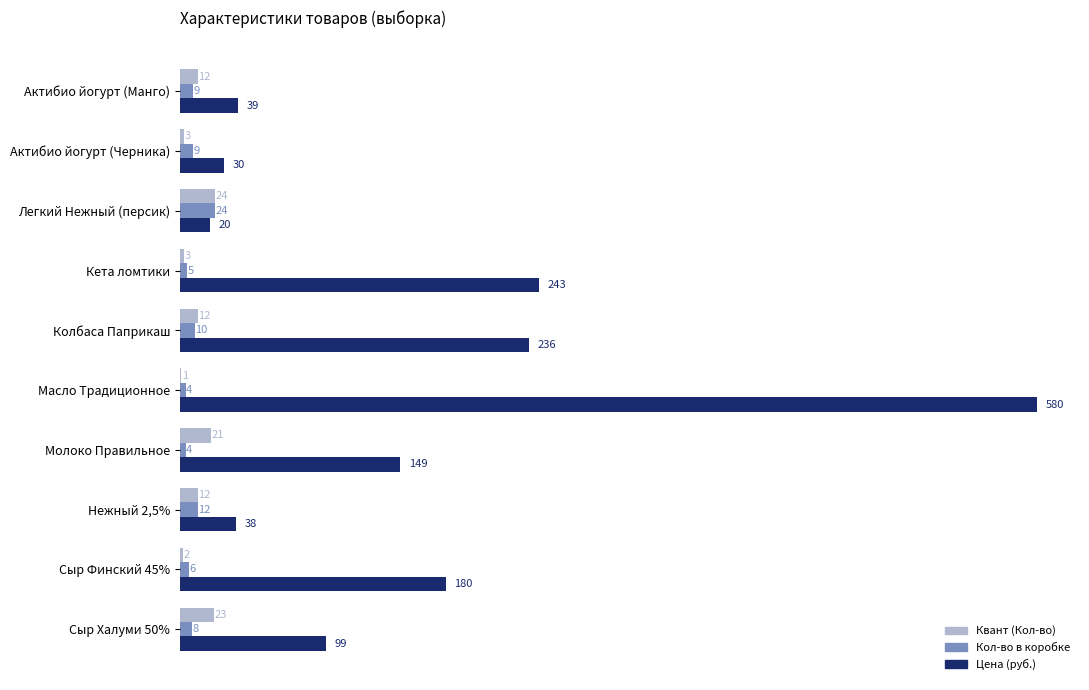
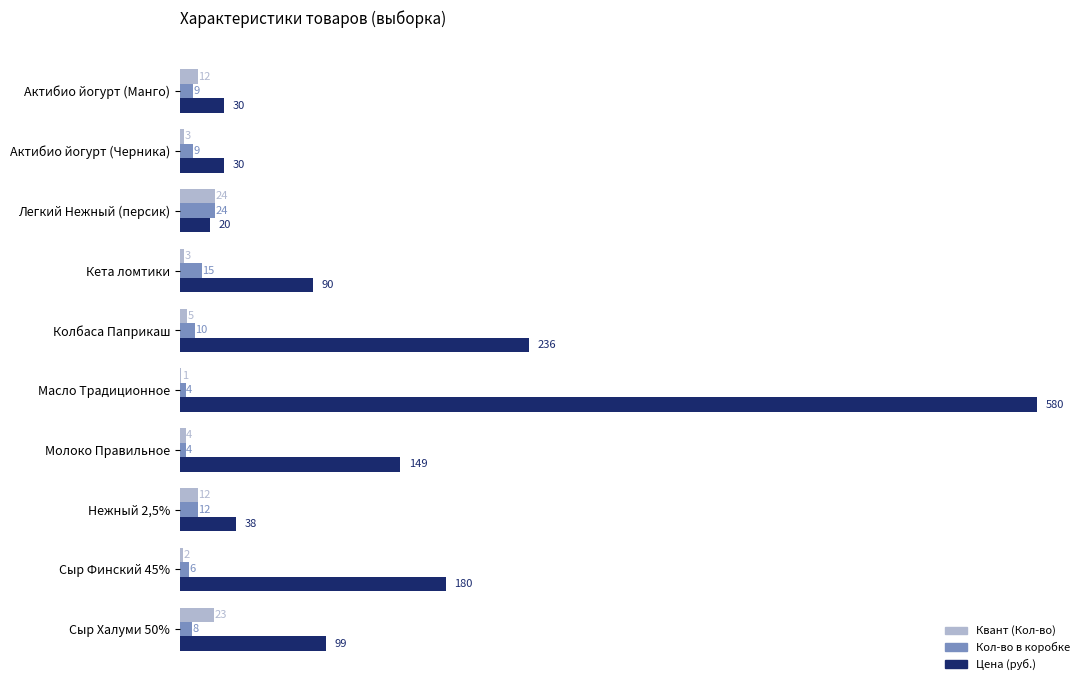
  {
    "Квант (Кол-во)": {
      "Актибио йогурт (Манго)": 12,
      "Актибио йогурт (Черника)": 3,
      "Легкий Нежный (персик)": 24,
      "Кета ломтики": 3,
-     "Колбаса Паприкаш": 12,
+     "Колбаса Паприкаш": 5,
      "Масло Традиционное": 1,
-     "Молоко Правильное": 21,
+     "Молоко Правильное": 4,
      "Нежный 2,5%": 12,
      "Сыр Финский 45%": 2,
      "Сыр Халуми 50%": 23
    },
    "Кол-во в коробке": {
      "Актибио йогурт (Манго)": 9,
      "Актибио йогурт (Черника)": 9,
      "Легкий Нежный (персик)": 24,
-     "Кета ломтики": 5,
+     "Кета ломтики": 15,
      "Колбаса Паприкаш": 10,
      "Масло Традиционное": 4,
      "Молоко Правильное": 4,
      "Нежный 2,5%": 12,
      "Сыр Финский 45%": 6,
      "Сыр Халуми 50%": 8
    },
    "Цена (руб.)": {
-     "Актибио йогурт (Манго)": 39,
+     "Актибио йогурт (Манго)": 30,
      "Актибио йогурт (Черника)": 30,
      "Легкий Нежный (персик)": 20,
-     "Кета ломтики": 243,
+     "Кета ломтики": 90,
      "Колбаса Паприкаш": 236,
      "Масло Традиционное": 580,
      "Молоко Правильное": 149,
      "Нежный 2,5%": 38,
      "Сыр Финский 45%": 180,
      "Сыр Халуми 50%": 99
    }
  }
